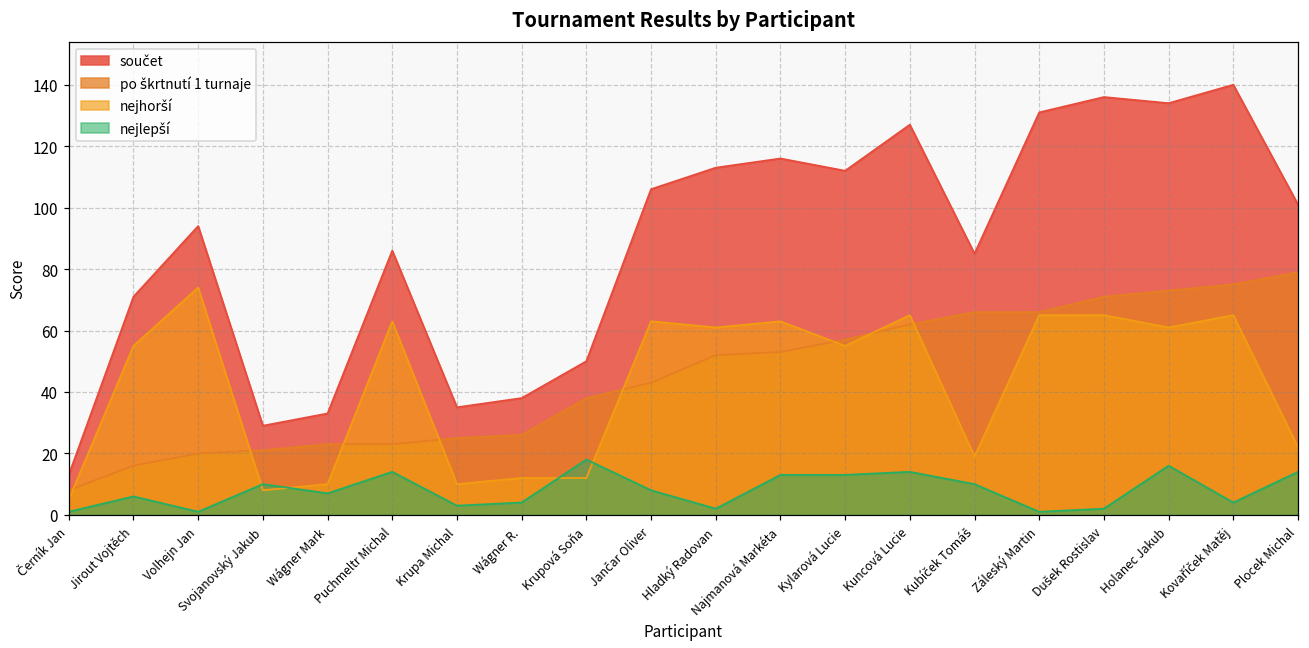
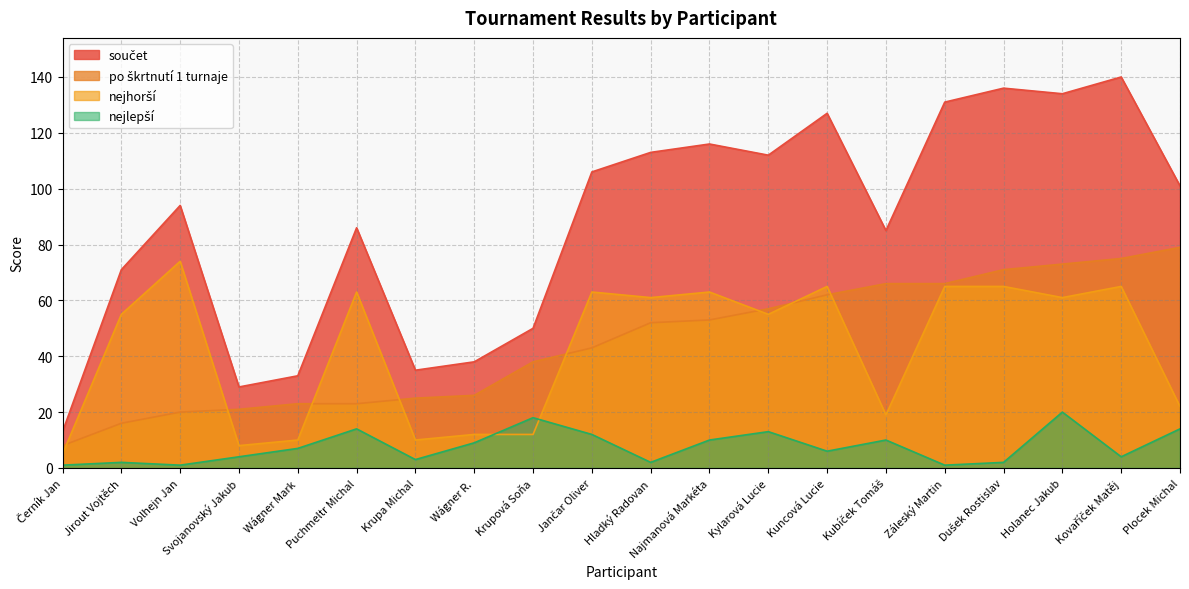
  {
    "nejlepší": {
      "Černík Jan": 1,
-     "Jirout Vojtěch": 6,
+     "Jirout Vojtěch": 2,
      "Volhejn Jan": 1,
-     "Svojanovský Jakub": 10,
+     "Svojanovský Jakub": 4,
      "Wágner Mark": 7,
      "Puchmeltr Michal": 14,
      "Krupa Michal": 3,
-     "Wágner R.": 4,
+     "Wágner R.": 9,
      "Krupová Soňa": 18,
-     "Jančar Oliver": 8,
+     "Jančar Oliver": 12,
      "Hladký Radovan": 2,
-     "Najmanová Markéta": 13,
+     "Najmanová Markéta": 10,
      "Kylarová Lucie": 13,
-     "Kuncová Lucie": 14,
+     "Kuncová Lucie": 6,
      "Kubíček Tomáš": 10,
      "Záleský Martin": 1,
      "Dušek Rostislav": 2,
-     "Holanec Jakub": 16,
+     "Holanec Jakub": 20,
      "Kovaříček Matěj": 4,
      "Plocek Michal": 14
    }
  }
